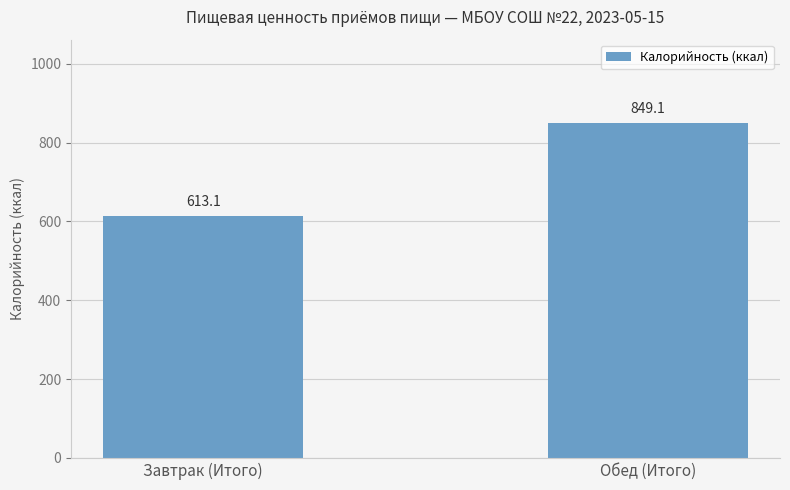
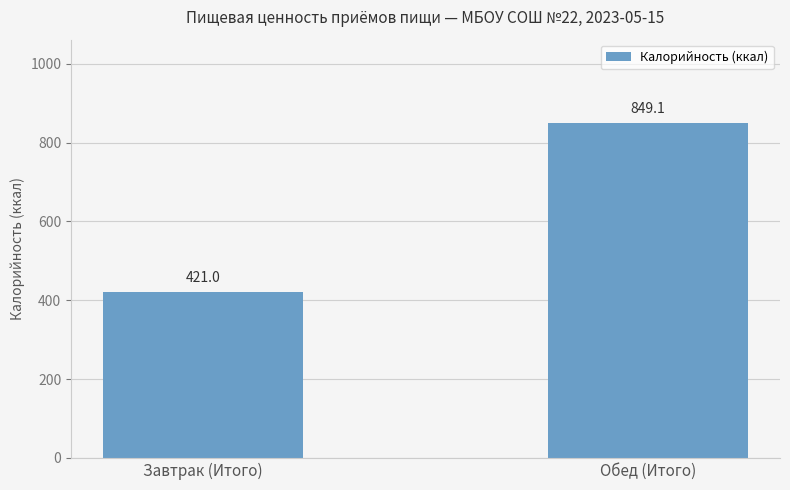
  {
-   "Завтрак (Итого)": 613.1,
+   "Завтрак (Итого)": 421.0,
    "Обед (Итого)": 849.1
  }
